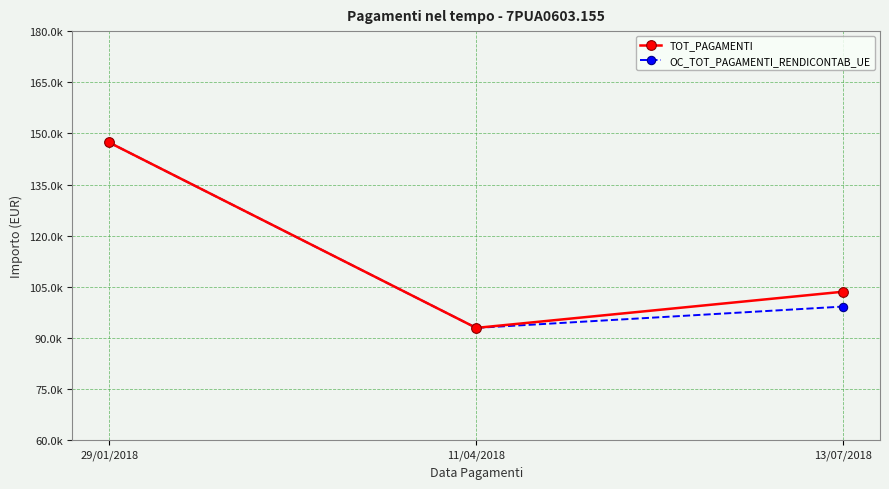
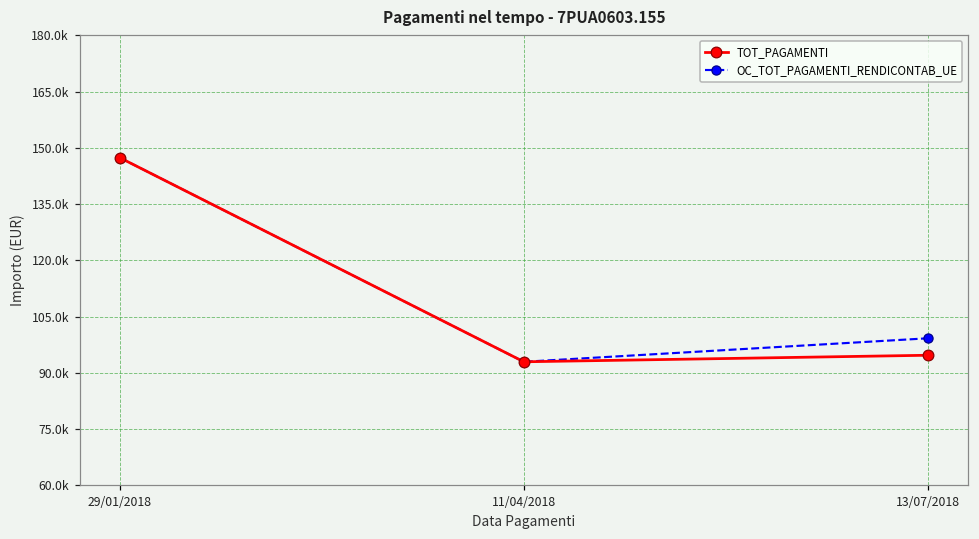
  {
    "TOT_PAGAMENTI": {
-     "13/07/2018": 104000
+     "13/07/2018": 95000
    },
    "OC_TOT_PAGAMENTI_RENDICONTAB_UE": {
      "13/07/2018": 99000
    }
  }
